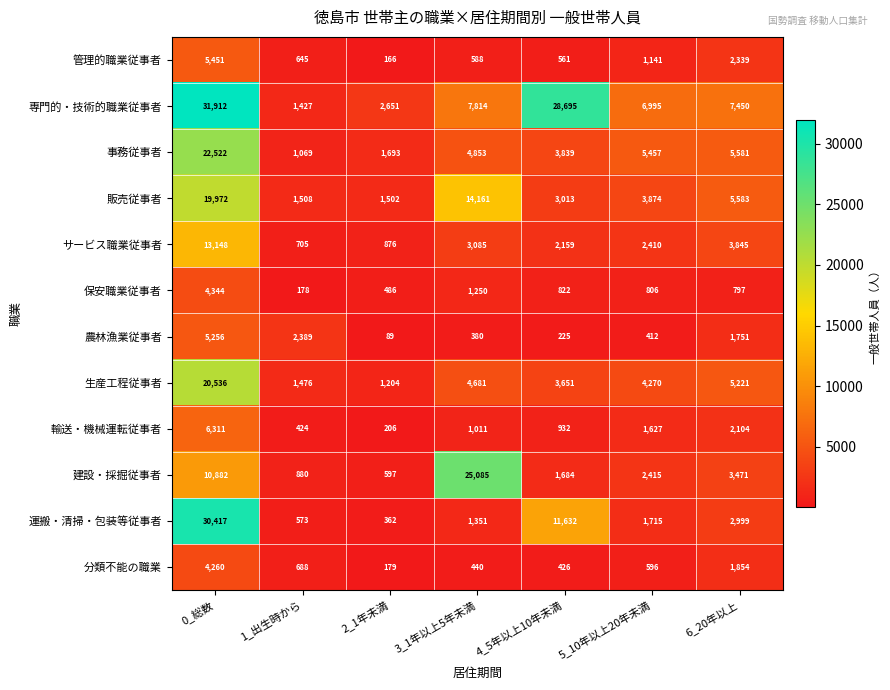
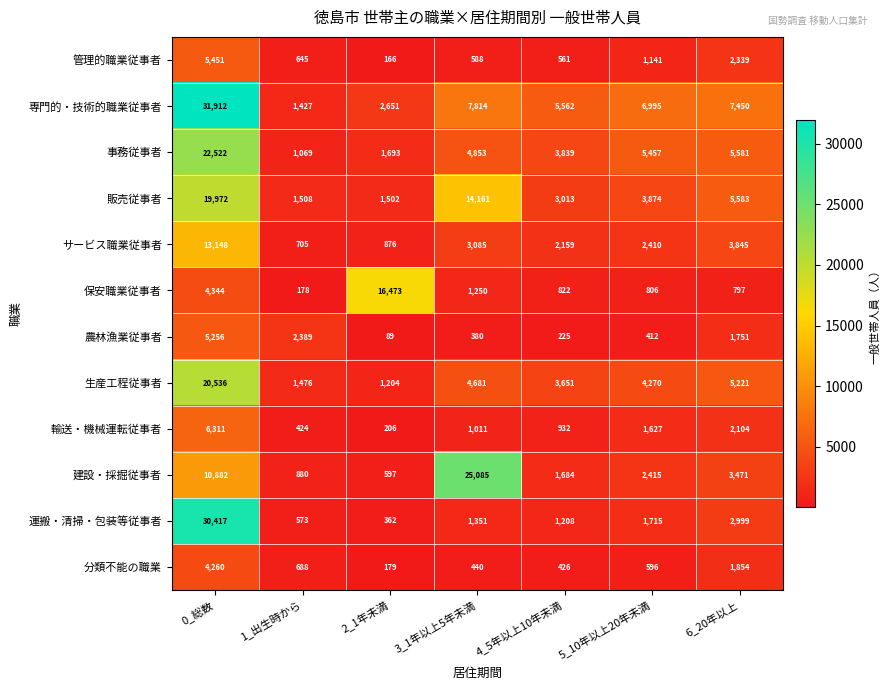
  {
    "管理的職業従事者": {
      "0_総数": "5,451",
      "1_出生時から": "645",
      "2_1年未満": "166",
      "3_1年以上5年未満": "588",
      "4_5年以上10年未満": "561",
      "5_10年以上20年未満": "1,141",
      "6_20年以上": "2,339"
    },
    "専門的・技術的職業従事者": {
      "0_総数": "31,912",
      "1_出生時から": "1,427",
      "2_1年未満": "2,651",
      "3_1年以上5年未満": "7,814",
-     "4_5年以上10年未満": "28,695",
+     "4_5年以上10年未満": "5,562",
      "5_10年以上20年未満": "6,995",
      "6_20年以上": "7,450"
    },
    "事務従事者": {
      "0_総数": "22,522",
      "1_出生時から": "1,069",
      "2_1年未満": "1,693",
      "3_1年以上5年未満": "4,853",
      "4_5年以上10年未満": "3,839",
      "5_10年以上20年未満": "5,457",
      "6_20年以上": "5,581"
    },
    "販売従事者": {
      "0_総数": "19,972",
      "1_出生時から": "1,508",
      "2_1年未満": "1,502",
      "3_1年以上5年未満": "14,161",
      "4_5年以上10年未満": "3,013",
      "5_10年以上20年未満": "3,874",
      "6_20年以上": "5,583"
    },
    "サービス職業従事者": {
      "0_総数": "13,148",
      "1_出生時から": "705",
      "2_1年未満": "876",
      "3_1年以上5年未満": "3,085",
      "4_5年以上10年未満": "2,159",
      "5_10年以上20年未満": "2,410",
      "6_20年以上": "3,845"
    },
    "保安職業従事者": {
      "0_総数": "4,344",
      "1_出生時から": "178",
-     "2_1年未満": "486",
+     "2_1年未満": "16,473",
      "3_1年以上5年未満": "1,250",
      "4_5年以上10年未満": "822",
      "5_10年以上20年未満": "806",
      "6_20年以上": "797"
    },
    "農林漁業従事者": {
      "0_総数": "5,256",
      "1_出生時から": "2,389",
      "2_1年未満": "89",
      "3_1年以上5年未満": "380",
      "4_5年以上10年未満": "225",
      "5_10年以上20年未満": "412",
      "6_20年以上": "1,751"
    },
    "生産工程従事者": {
      "0_総数": "20,536",
      "1_出生時から": "1,476",
      "2_1年未満": "1,204",
      "3_1年以上5年未満": "4,681",
      "4_5年以上10年未満": "3,651",
      "5_10年以上20年未満": "4,270",
      "6_20年以上": "5,221"
    },
    "輸送・機械運転従事者": {
      "0_総数": "6,311",
      "1_出生時から": "424",
      "2_1年未満": "206",
      "3_1年以上5年未満": "1,011",
      "4_5年以上10年未満": "932",
      "5_10年以上20年未満": "1,627",
      "6_20年以上": "2,104"
    },
    "建設・採掘従事者": {
      "0_総数": "10,882",
      "1_出生時から": "880",
      "2_1年未満": "597",
      "3_1年以上5年未満": "25,085",
      "4_5年以上10年未満": "1,684",
      "5_10年以上20年未満": "2,415",
      "6_20年以上": "3,471"
    },
    "運搬・清掃・包装等従事者": {
      "0_総数": "30,417",
      "1_出生時から": "573",
      "2_1年未満": "362",
      "3_1年以上5年未満": "1,351",
-     "4_5年以上10年未満": "11,632",
+     "4_5年以上10年未満": "1,208",
      "5_10年以上20年未満": "1,715",
      "6_20年以上": "2,999"
    },
    "分類不能の職業": {
      "0_総数": "4,260",
      "1_出生時から": "688",
      "2_1年未満": "179",
      "3_1年以上5年未満": "440",
      "4_5年以上10年未満": "426",
      "5_10年以上20年未満": "596",
      "6_20年以上": "1,854"
    }
  }
